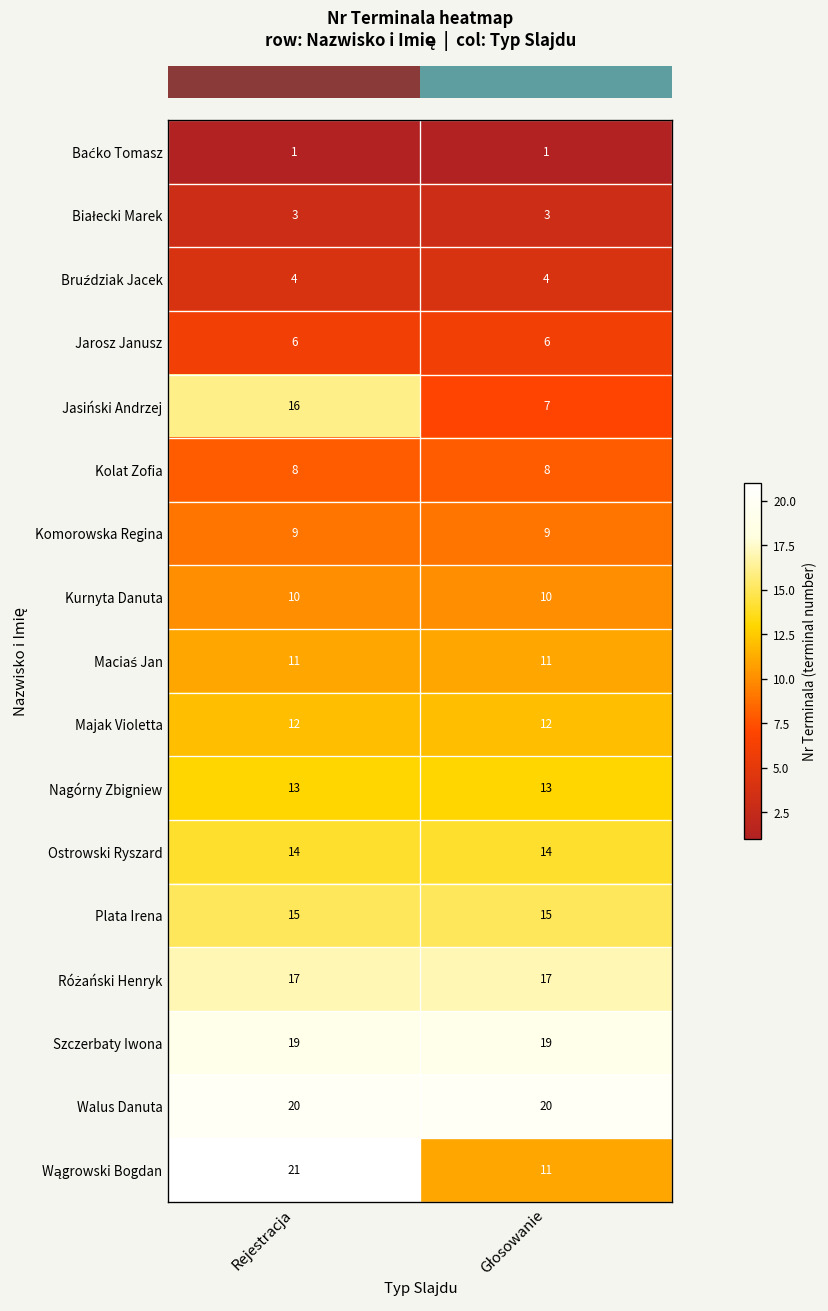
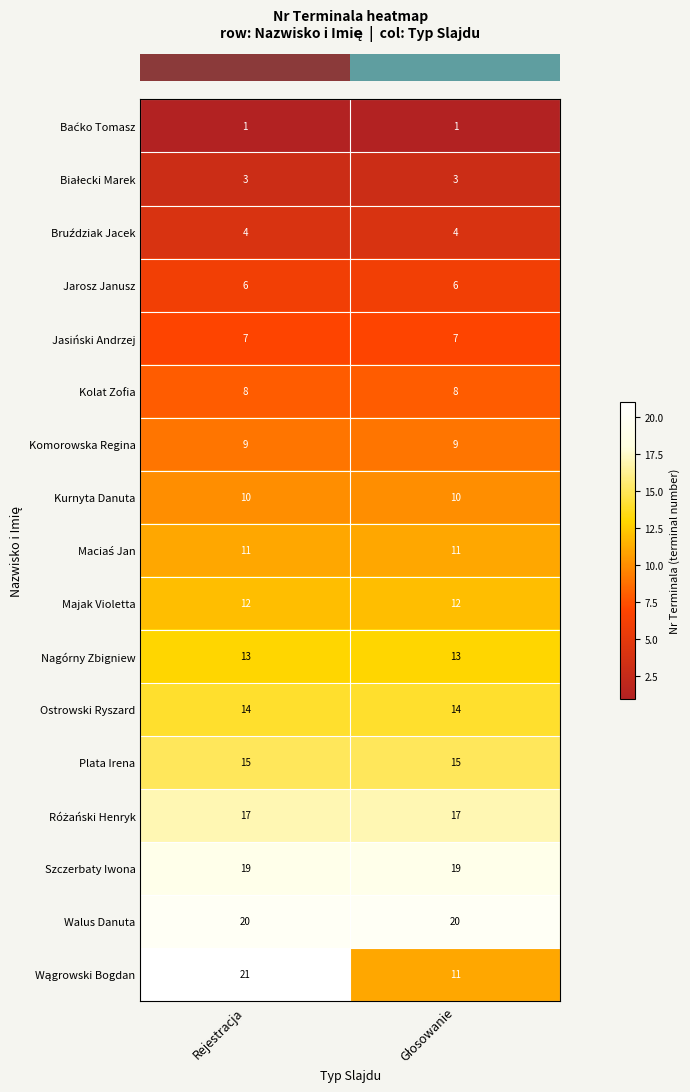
  {
    "Baćko Tomasz": {
      "Rejestracja": 1,
      "Głosowanie": 1
    },
    "Białecki Marek": {
      "Rejestracja": 3,
      "Głosowanie": 3
    },
    "Bruździak Jacek": {
      "Rejestracja": 4,
      "Głosowanie": 4
    },
    "Jarosz Janusz": {
      "Rejestracja": 6,
      "Głosowanie": 6
    },
    "Jasiński Andrzej": {
-     "Rejestracja": 16,
+     "Rejestracja": 7,
      "Głosowanie": 7
    },
    "Kolat Zofia": {
      "Rejestracja": 8,
      "Głosowanie": 8
    },
    "Komorowska Regina": {
      "Rejestracja": 9,
      "Głosowanie": 9
    },
    "Kurnyta Danuta": {
      "Rejestracja": 10,
      "Głosowanie": 10
    },
    "Maciaś Jan": {
      "Rejestracja": 11,
      "Głosowanie": 11
    },
    "Majak Violetta": {
      "Rejestracja": 12,
      "Głosowanie": 12
    },
    "Nagórny Zbigniew": {
      "Rejestracja": 13,
      "Głosowanie": 13
    },
    "Ostrowski Ryszard": {
      "Rejestracja": 14,
      "Głosowanie": 14
    },
    "Plata Irena": {
      "Rejestracja": 15,
      "Głosowanie": 15
    },
    "Różański Henryk": {
      "Rejestracja": 17,
      "Głosowanie": 17
    },
    "Szczerbaty Iwona": {
      "Rejestracja": 19,
      "Głosowanie": 19
    },
    "Walus Danuta": {
      "Rejestracja": 20,
      "Głosowanie": 20
    },
    "Wągrowski Bogdan": {
      "Rejestracja": 21,
      "Głosowanie": 11
    }
  }
